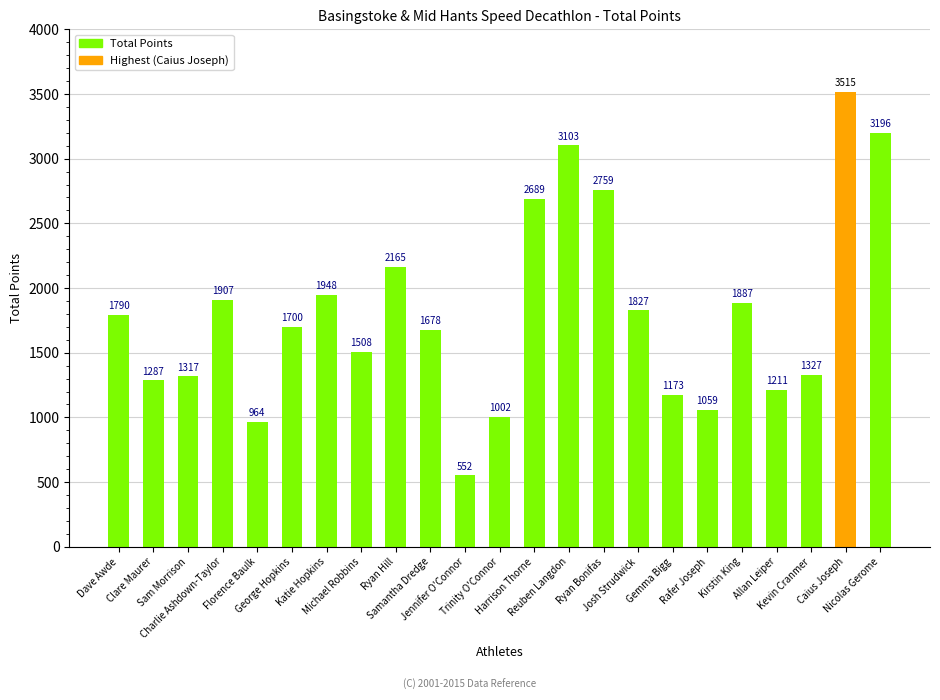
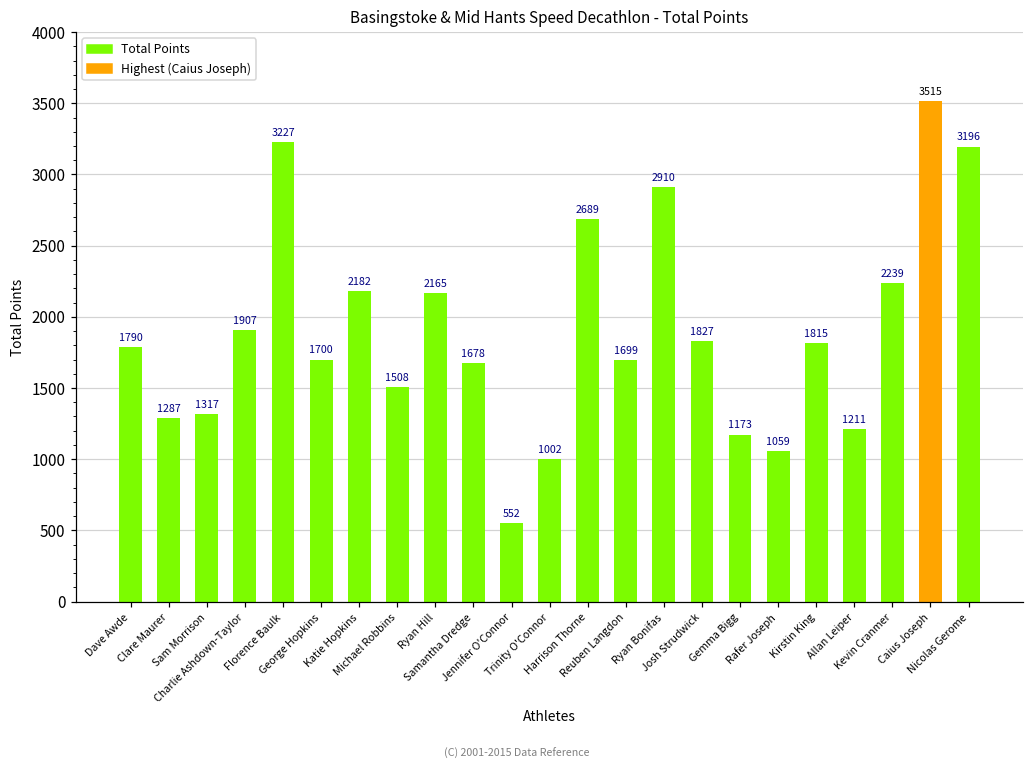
  {
    "Dave Awde": 1790,
    "Clare Maurer": 1287,
    "Sam Morrison": 1317,
    "Charlie Ashdown-Taylor": 1907,
-   "Florence Baulk": 964,
+   "Florence Baulk": 3227,
    "George Hopkins": 1700,
-   "Katie Hopkins": 1948,
+   "Katie Hopkins": 2182,
    "Michael Robbins": 1508,
    "Ryan Hill": 2165,
    "Samantha Dredge": 1678,
    "Jennifer O'Connor": 552,
    "Trinity O'Connor": 1002,
    "Harrison Thorne": 2689,
-   "Reuben Langdon": 3103,
-   "Ryan Bonifas": 2759,
+   "Reuben Langdon": 1699,
+   "Ryan Bonifas": 2910,
    "Josh Strudwick": 1827,
    "Gemma Bigg": 1173,
    "Rafer Joseph": 1059,
-   "Kirstin King": 1887,
+   "Kirstin King": 1815,
    "Allan Leiper": 1211,
-   "Kevin Cranmer": 1327,
+   "Kevin Cranmer": 2239,
    "Caius Joseph": 3515,
    "Nicolas Gerome": 3196
  }
